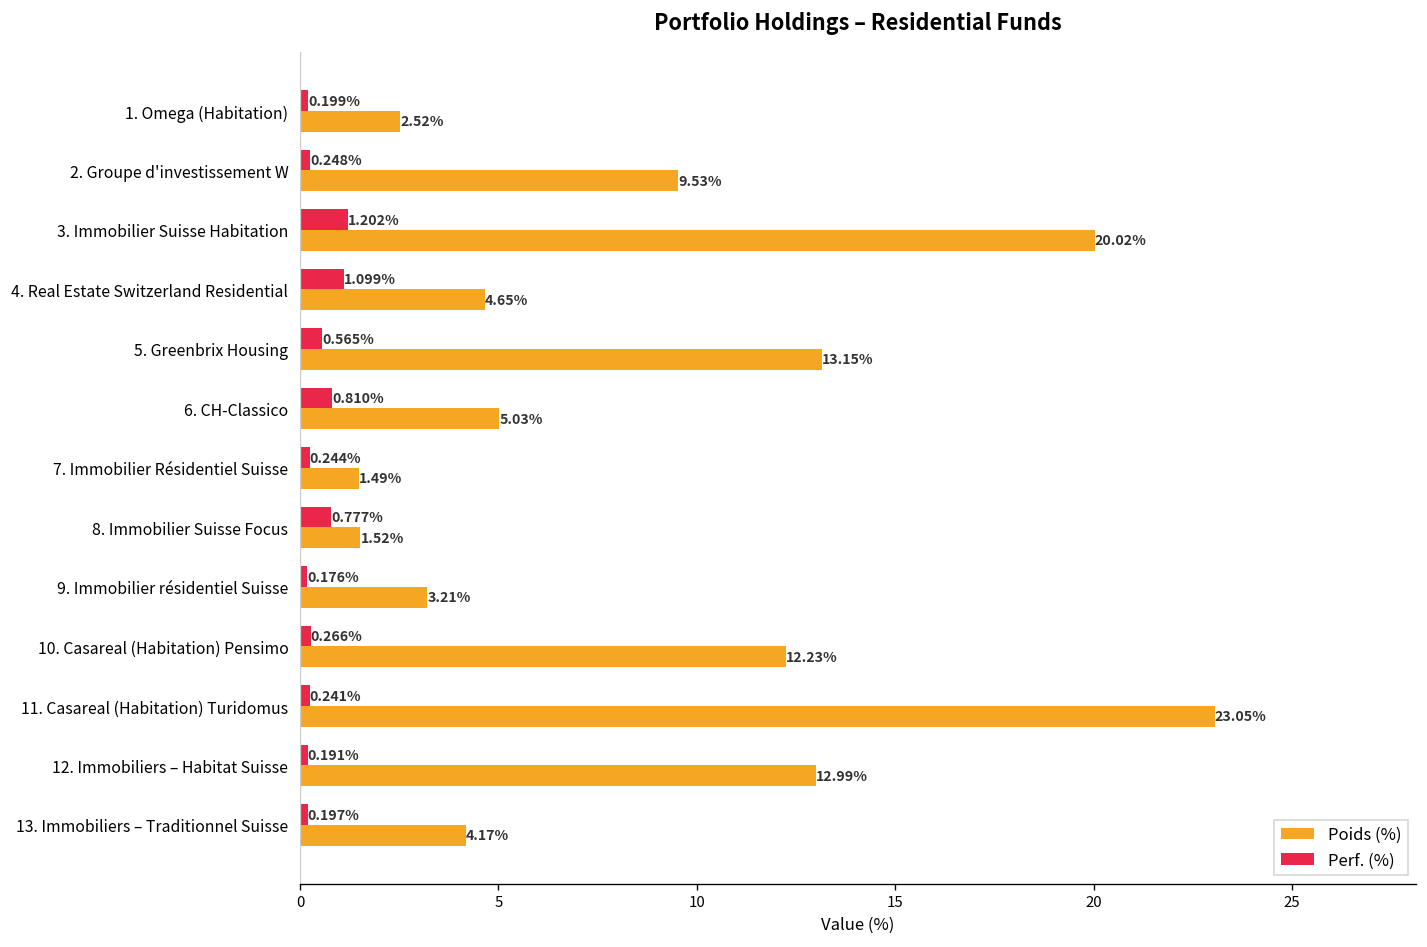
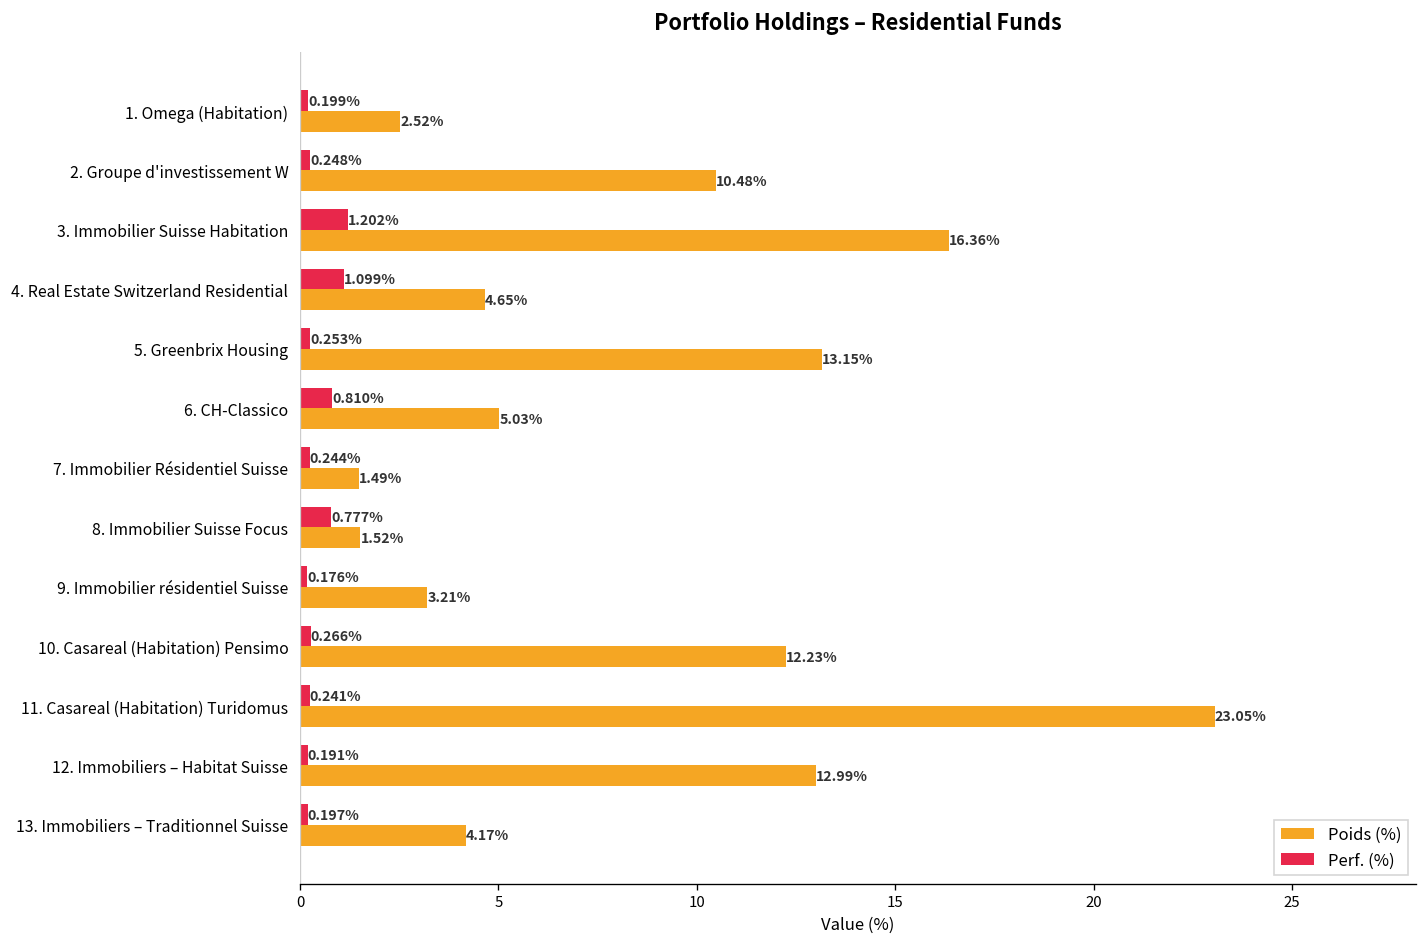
  {
    "Poids (%)": {
      "1. Omega (Habitation)": "2.52%",
-     "2. Groupe d'investissement W": "9.53%",
-     "3. Immobilier Suisse Habitation": "20.02%",
+     "2. Groupe d'investissement W": "10.48%",
+     "3. Immobilier Suisse Habitation": "16.36%",
      "4. Real Estate Switzerland Residential": "4.65%",
      "5. Greenbrix Housing": "13.15%",
      "6. CH-Classico": "5.03%",
      "7. Immobilier Résidentiel Suisse": "1.49%",
      "8. Immobilier Suisse Focus": "1.52%",
      "9. Immobilier résidentiel Suisse": "3.21%",
      "10. Casareal (Habitation) Pensimo": "12.23%",
      "11. Casareal (Habitation) Turidomus": "23.05%",
      "12. Immobiliers – Habitat Suisse": "12.99%",
      "13. Immobiliers – Traditionnel Suisse": "4.17%"
    },
    "Perf. (%)": {
      "1. Omega (Habitation)": "0.199%",
      "2. Groupe d'investissement W": "0.248%",
      "3. Immobilier Suisse Habitation": "1.202%",
      "4. Real Estate Switzerland Residential": "1.099%",
-     "5. Greenbrix Housing": "0.565%",
+     "5. Greenbrix Housing": "0.253%",
      "6. CH-Classico": "0.810%",
      "7. Immobilier Résidentiel Suisse": "0.244%",
      "8. Immobilier Suisse Focus": "0.777%",
      "9. Immobilier résidentiel Suisse": "0.176%",
      "10. Casareal (Habitation) Pensimo": "0.266%",
      "11. Casareal (Habitation) Turidomus": "0.241%",
      "12. Immobiliers – Habitat Suisse": "0.191%",
      "13. Immobiliers – Traditionnel Suisse": "0.197%"
    }
  }
